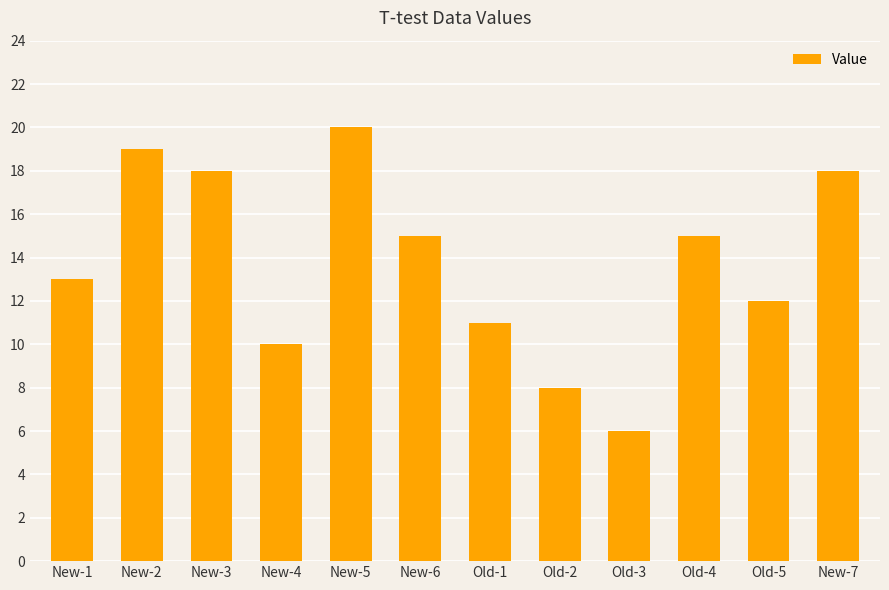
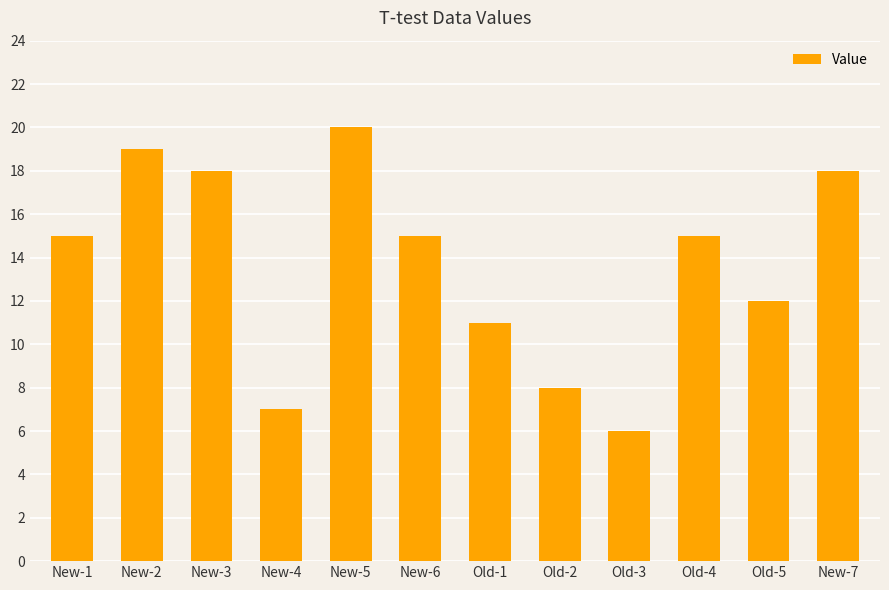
  {
-   "New-1": 13,
+   "New-1": 15,
    "New-2": 19,
    "New-3": 18,
-   "New-4": 10,
+   "New-4": 7,
    "New-5": 20,
    "New-6": 15,
    "Old-1": 11,
    "Old-2": 8,
    "Old-3": 6,
    "Old-4": 15,
    "Old-5": 12,
    "New-7": 18
  }
